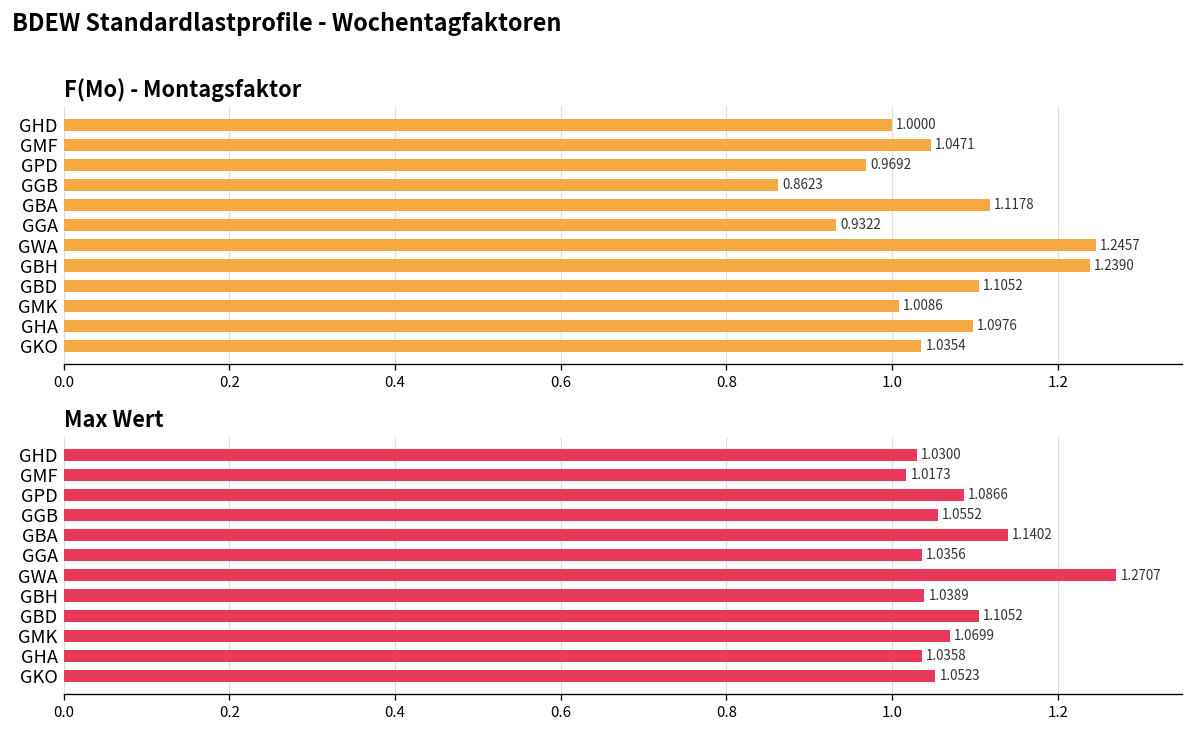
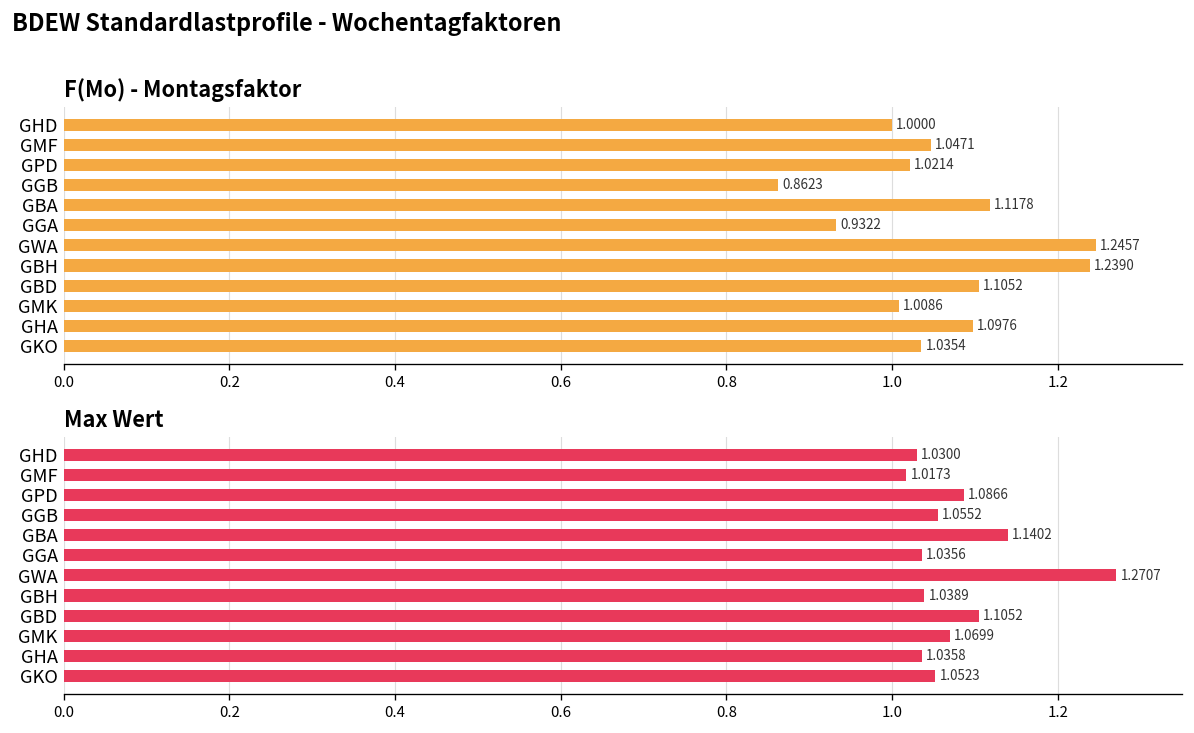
  {
    "F(Mo) - Montagsfaktor": {
      "GHD": 1.0000,
      "GMF": 1.0471,
-     "GPD": 0.9692,
+     "GPD": 1.0214,
      "GGB": 0.8623,
      "GBA": 1.1178,
      "GGA": 0.9322,
      "GWA": 1.2457,
      "GBH": 1.2390,
      "GBD": 1.1052,
      "GMK": 1.0086,
      "GHA": 1.0976,
      "GKO": 1.0354
    },
    "Max Wert": {
      "GHD": 1.0300,
      "GMF": 1.0173,
      "GPD": 1.0866,
      "GGB": 1.0552,
      "GBA": 1.1402,
      "GGA": 1.0356,
      "GWA": 1.2707,
      "GBH": 1.0389,
      "GBD": 1.1052,
      "GMK": 1.0699,
      "GHA": 1.0358,
      "GKO": 1.0523
    }
  }
